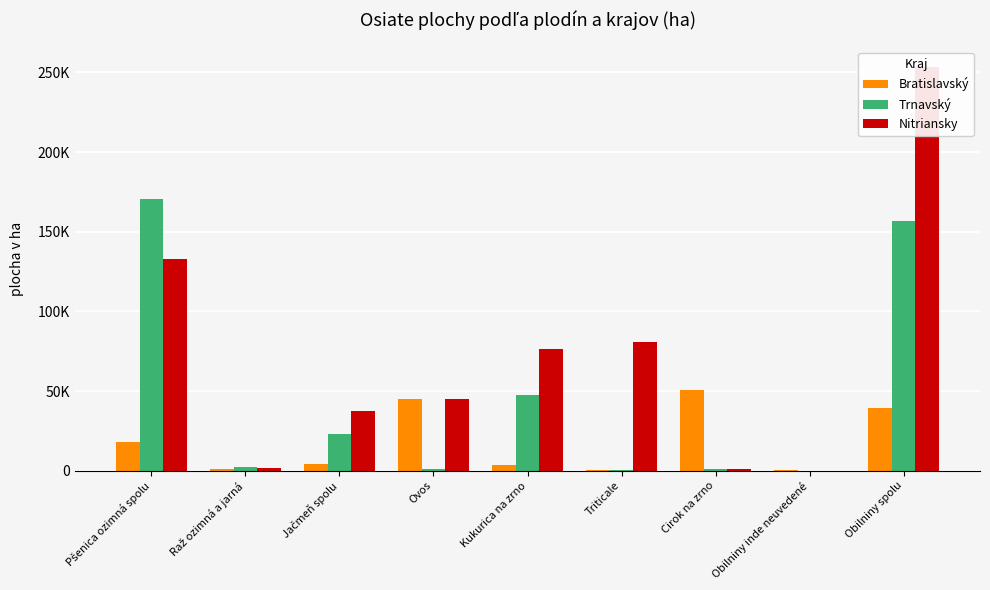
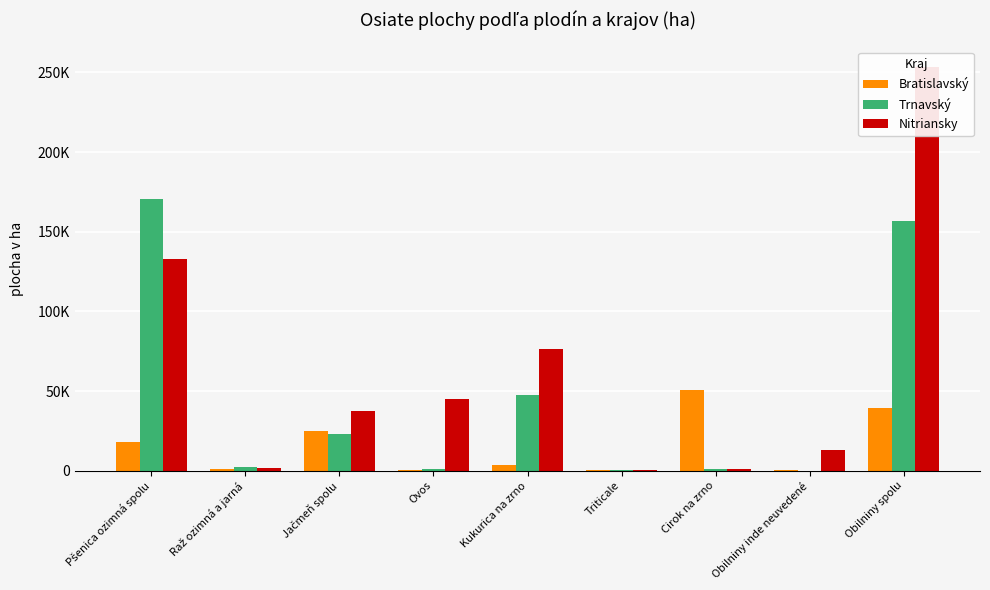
  {
    "Bratislavský": {
      "Pšenica ozimná spolu": 18000,
-     "Jačmeň spolu": 4000,
-     "Ovos": 45000,
+     "Jačmeň spolu": 25000,
+     "Ovos": 0,
      "Kukurica na zrno": 4000,
      "Cirok na zrno": 51000,
      "Obilniny spolu": 39000
    },
    "Trnavský": {
      "Pšenica ozimná spolu": 170000,
      "Raž ozimná a jarná": 2000,
      "Jačmeň spolu": 23000,
      "Kukurica na zrno": 47000,
      "Obilniny spolu": 157000
    },
    "Nitriansky": {
      "Pšenica ozimná spolu": 133000,
      "Raž ozimná a jarná": 2000,
      "Jačmeň spolu": 37000,
      "Ovos": 45000,
      "Kukurica na zrno": 76000,
-     "Triticale": 81000,
-     "Obilniny inde neuvedené": 0
+     "Triticale": 1000,
+     "Obilniny inde neuvedené": 13000
    }
  }
